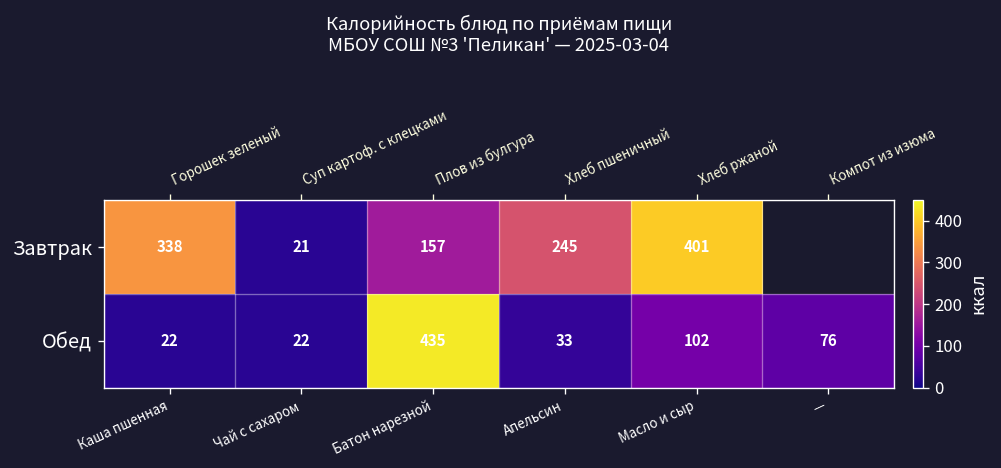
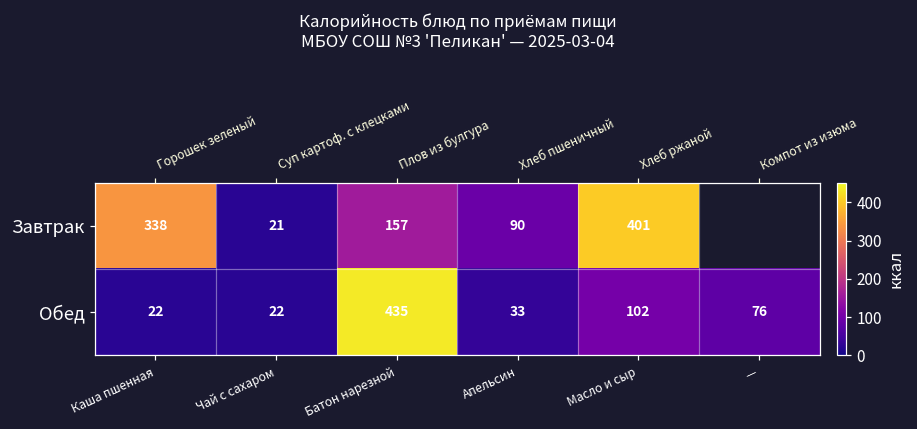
  {
    "Завтрак": {
      "Каша пшенная": 338,
      "Чай с сахаром": 21,
      "Батон нарезной": 157,
-     "Апельсин": 245,
+     "Апельсин": 90,
      "Масло и сыр": 401
    },
    "Обед": {
      "Каша пшенная": 22,
      "Чай с сахаром": 22,
      "Батон нарезной": 435,
      "Апельсин": 33,
      "Масло и сыр": 102,
      "—": 76
    }
  }
